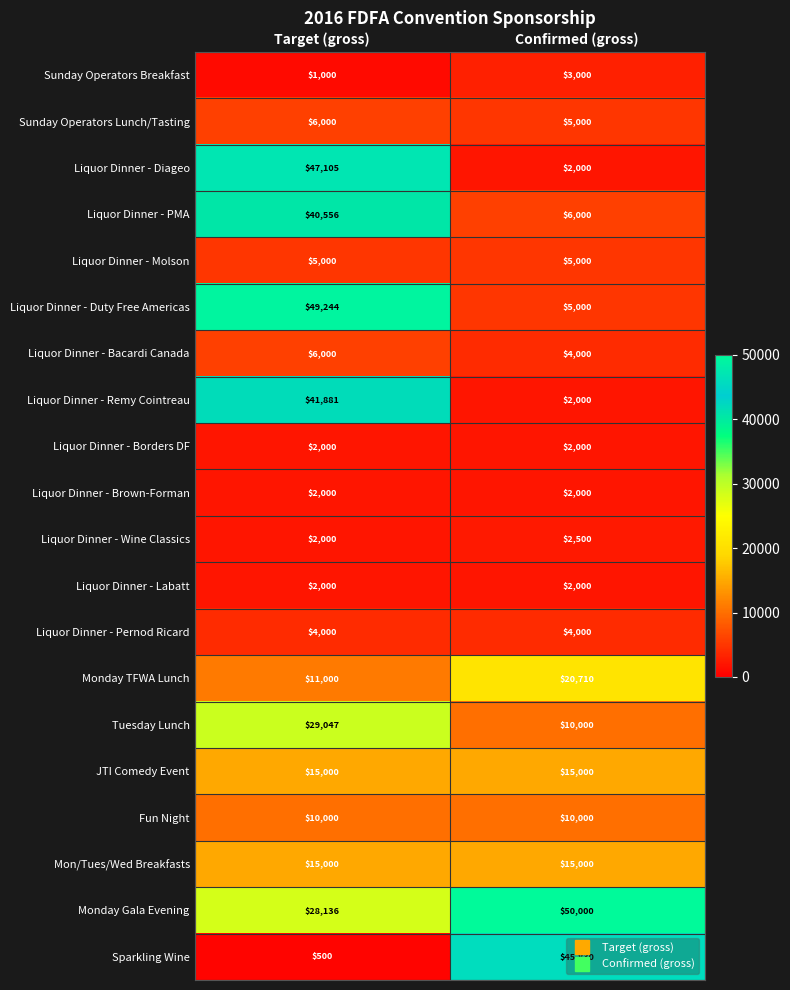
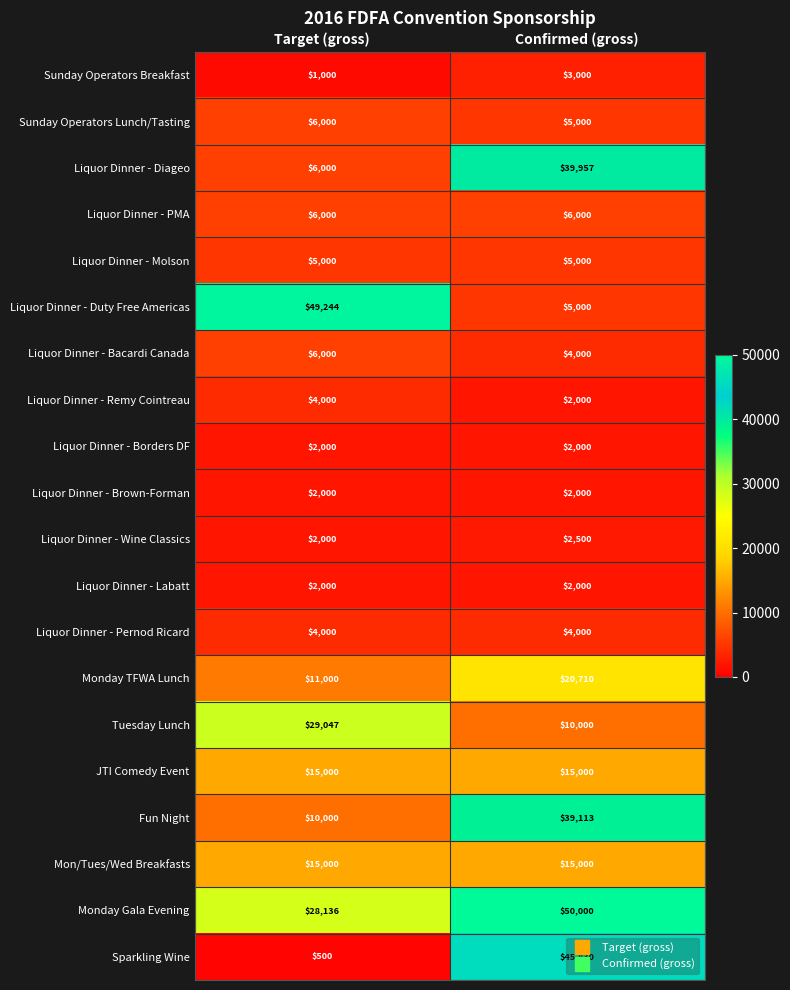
  {
    "Sunday Operators Breakfast": {
      "Target (gross)": "$1,000",
      "Confirmed (gross)": "$3,000"
    },
    "Sunday Operators Lunch/Tasting": {
      "Target (gross)": "$6,000",
      "Confirmed (gross)": "$5,000"
    },
    "Liquor Dinner - Diageo": {
-     "Target (gross)": "$47,105",
-     "Confirmed (gross)": "$2,000"
+     "Target (gross)": "$6,000",
+     "Confirmed (gross)": "$39,957"
    },
    "Liquor Dinner - PMA": {
-     "Target (gross)": "$40,556",
+     "Target (gross)": "$6,000",
      "Confirmed (gross)": "$6,000"
    },
    "Liquor Dinner - Molson": {
      "Target (gross)": "$5,000",
      "Confirmed (gross)": "$5,000"
    },
    "Liquor Dinner - Duty Free Americas": {
      "Target (gross)": "$49,244",
      "Confirmed (gross)": "$5,000"
    },
    "Liquor Dinner - Bacardi Canada": {
      "Target (gross)": "$6,000",
      "Confirmed (gross)": "$4,000"
    },
    "Liquor Dinner - Remy Cointreau": {
-     "Target (gross)": "$41,881",
+     "Target (gross)": "$4,000",
      "Confirmed (gross)": "$2,000"
    },
    "Liquor Dinner - Borders DF": {
      "Target (gross)": "$2,000",
      "Confirmed (gross)": "$2,000"
    },
    "Liquor Dinner - Brown-Forman": {
      "Target (gross)": "$2,000",
      "Confirmed (gross)": "$2,000"
    },
    "Liquor Dinner - Wine Classics": {
      "Target (gross)": "$2,000",
      "Confirmed (gross)": "$2,500"
    },
    "Liquor Dinner - Labatt": {
      "Target (gross)": "$2,000",
      "Confirmed (gross)": "$2,000"
    },
    "Liquor Dinner - Pernod Ricard": {
      "Target (gross)": "$4,000",
      "Confirmed (gross)": "$4,000"
    },
    "Monday TFWA Lunch": {
      "Target (gross)": "$11,000",
      "Confirmed (gross)": "$20,710"
    },
    "Tuesday Lunch": {
      "Target (gross)": "$29,047",
      "Confirmed (gross)": "$10,000"
    },
    "JTI Comedy Event": {
      "Target (gross)": "$15,000",
      "Confirmed (gross)": "$15,000"
    },
    "Fun Night": {
      "Target (gross)": "$10,000",
-     "Confirmed (gross)": "$10,000"
+     "Confirmed (gross)": "$39,113"
    },
    "Mon/Tues/Wed Breakfasts": {
      "Target (gross)": "$15,000",
      "Confirmed (gross)": "$15,000"
    },
    "Monday Gala Evening": {
      "Target (gross)": "$28,136",
      "Confirmed (gross)": "$50,000"
    },
    "Sparkling Wine": {
      "Target (gross)": "$500"
    }
  }
